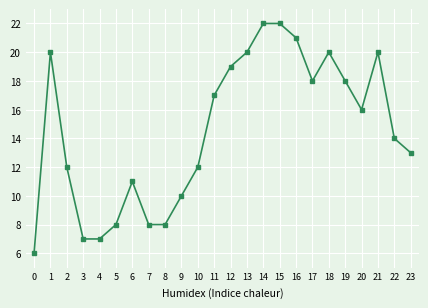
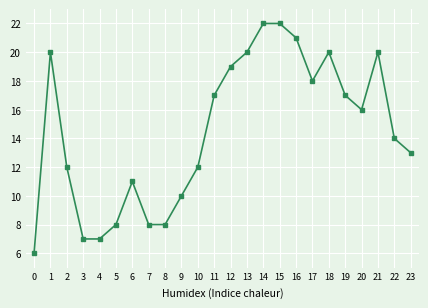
  {
    "0": 6,
    "1": 20,
    "2": 12,
    "3": 7,
    "4": 7,
    "5": 8,
    "6": 11,
    "7": 8,
    "8": 8,
    "9": 10,
    "10": 12,
    "11": 17,
    "12": 19,
    "13": 20,
    "14": 22,
    "15": 22,
    "16": 21,
    "17": 18,
    "18": 20,
-   "19": 18,
+   "19": 17,
    "20": 16,
    "21": 20,
    "22": 14,
    "23": 13
  }
